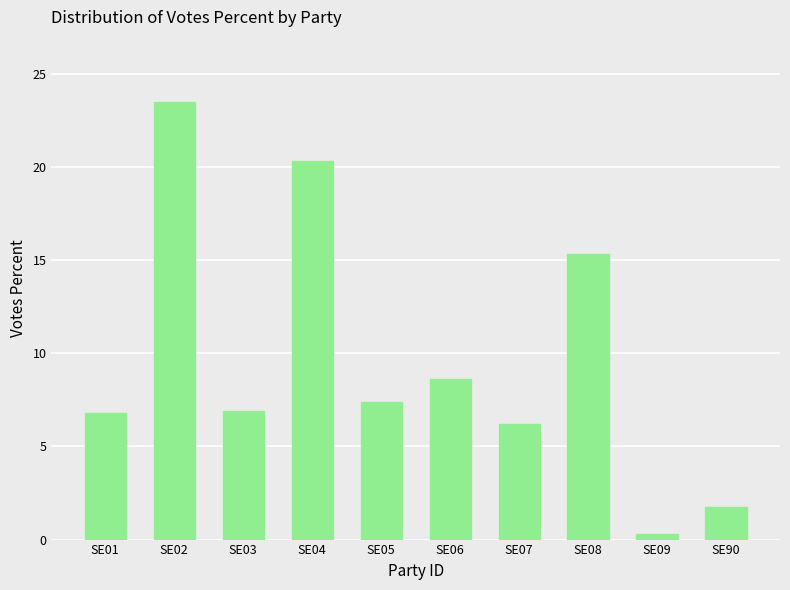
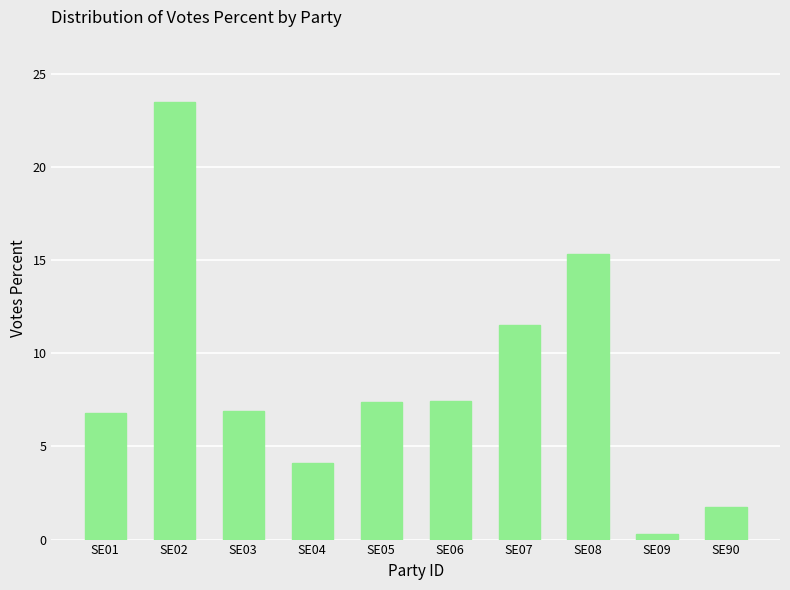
  {
    "SE01": 6.8,
    "SE02": 23.5,
    "SE03": 6.9,
-   "SE04": 20.4,
+   "SE04": 4.1,
    "SE05": 7.4,
-   "SE06": 8.6,
-   "SE07": 6.2,
+   "SE06": 7.4,
+   "SE07": 11.5,
    "SE08": 15.3,
    "SE09": 0.3,
    "SE90": 1.7
  }
